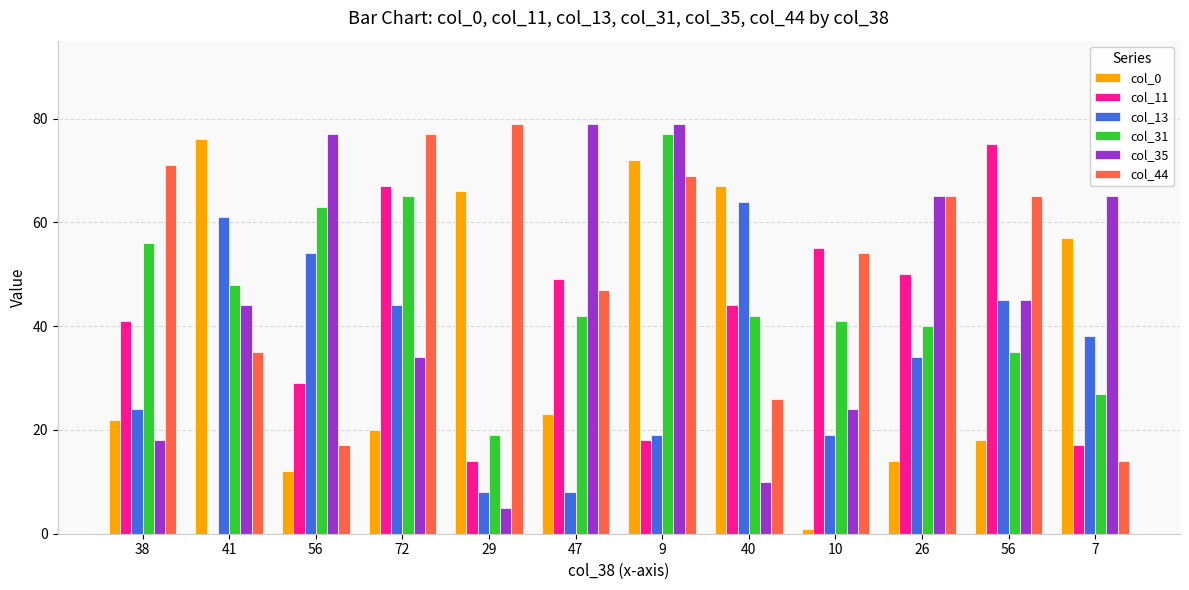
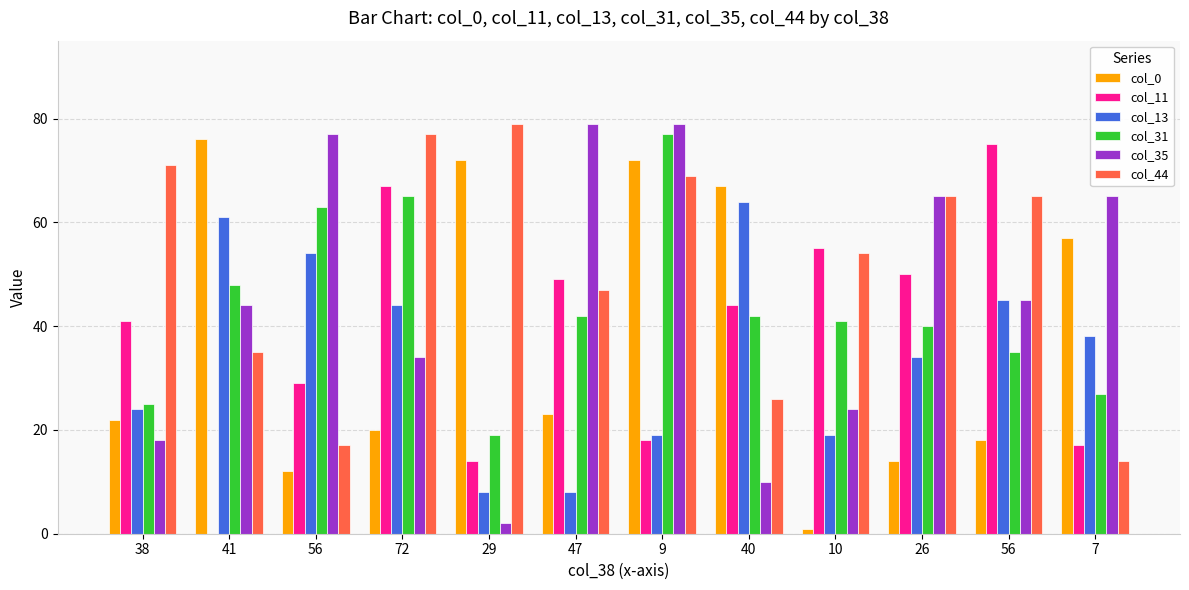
  {
    "col_0": {
      "38": 22,
      "41": 76,
      "72": 20,
-     "29": 66,
+     "29": 72,
      "47": 23,
      "9": 72,
      "40": 67,
      "10": 1,
      "26": 14,
      "7": 57
    },
    "col_11": {
      "38": 41,
      "41": 0,
      "72": 67,
      "29": 14,
      "47": 49,
      "9": 18,
      "40": 44,
      "10": 55,
      "26": 50,
      "7": 17
    },
    "col_13": {
      "38": 24,
      "41": 61,
      "72": 44,
      "29": 8,
      "47": 8,
      "9": 19,
      "40": 64,
      "10": 19,
      "26": 34,
      "7": 38
    },
    "col_31": {
-     "38": 56,
+     "38": 25,
      "41": 48,
      "72": 65,
      "29": 19,
      "47": 42,
      "9": 77,
      "40": 42,
      "10": 41,
      "26": 40,
      "7": 27
    },
    "col_35": {
      "38": 18,
      "41": 44,
      "72": 34,
-     "29": 5,
+     "29": 2,
      "47": 79,
      "9": 79,
      "40": 10,
      "10": 24,
      "26": 65,
      "7": 65
    },
    "col_44": {
      "38": 71,
      "41": 35,
      "72": 77,
      "29": 79,
      "47": 47,
      "9": 69,
      "40": 26,
      "10": 54,
      "26": 65,
      "7": 14
    }
  }
